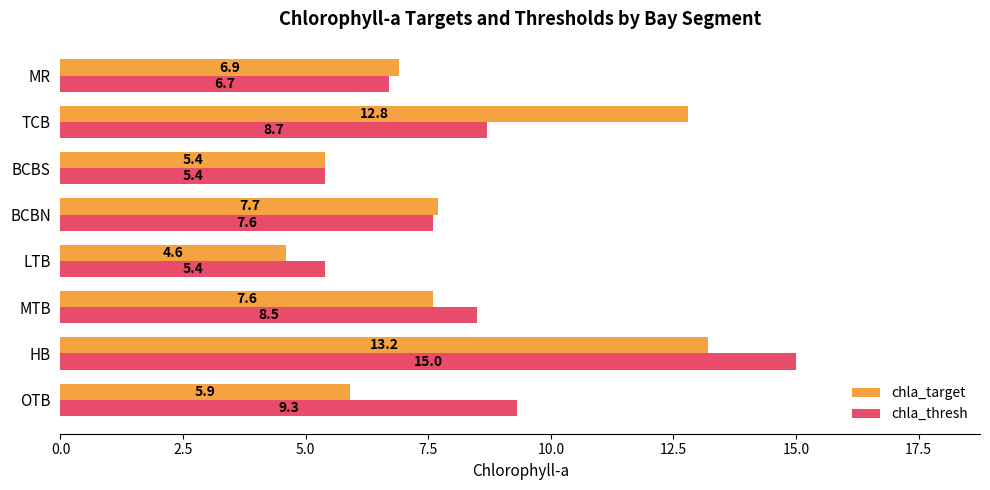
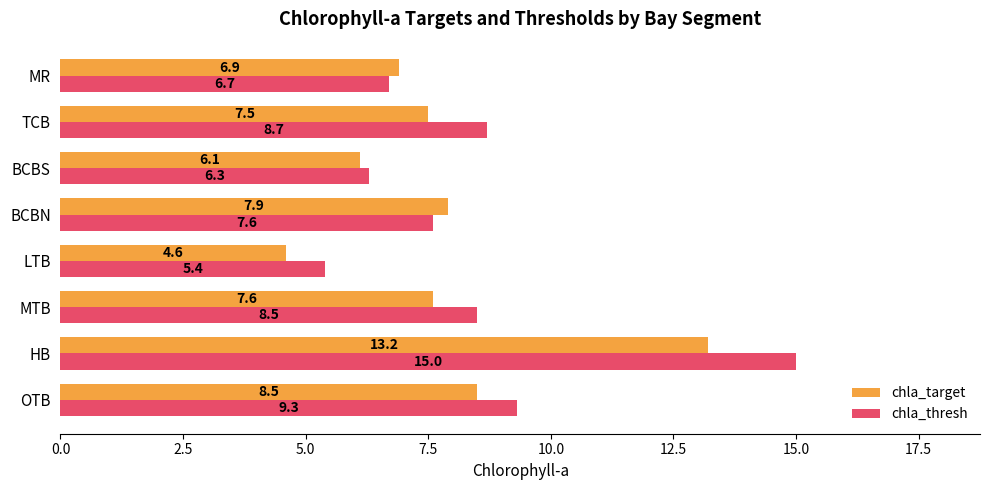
  {
    "chla_target": {
      "MR": 6.9,
-     "TCB": 12.8,
-     "BCBS": 5.4,
-     "BCBN": 7.7,
+     "TCB": 7.5,
+     "BCBS": 6.1,
+     "BCBN": 7.9,
      "LTB": 4.6,
      "MTB": 7.6,
      "HB": 13.2,
-     "OTB": 5.9
+     "OTB": 8.5
    },
    "chla_thresh": {
      "MR": 6.7,
      "TCB": 8.7,
-     "BCBS": 5.4,
+     "BCBS": 6.3,
      "BCBN": 7.6,
      "LTB": 5.4,
      "MTB": 8.5,
      "HB": 15.0,
      "OTB": 9.3
    }
  }
